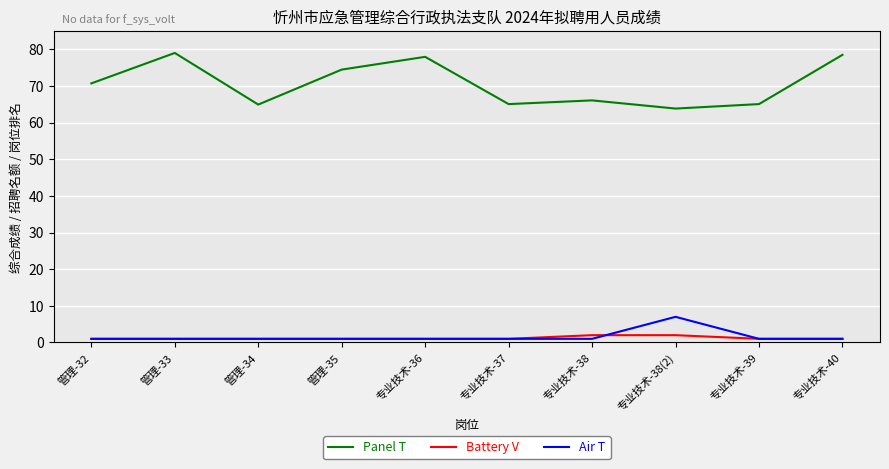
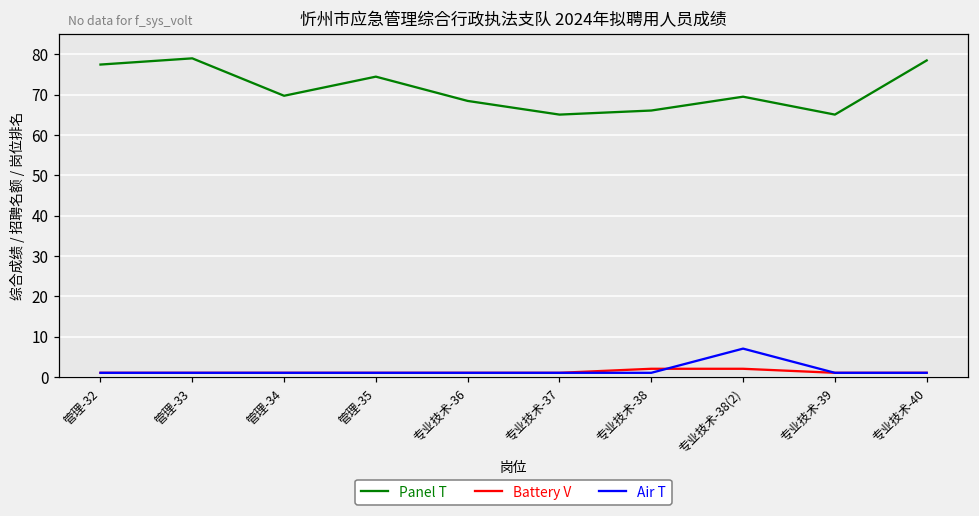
  {
    "Panel T": {
-     "管理-32": 71,
+     "管理-32": 77,
      "管理-33": 79,
-     "管理-34": 65,
+     "管理-34": 70,
      "管理-35": 74,
-     "专业技术-36": 78,
+     "专业技术-36": 68,
      "专业技术-37": 65,
      "专业技术-38": 66,
-     "专业技术-38(2)": 64,
+     "专业技术-38(2)": 69,
      "专业技术-39": 65,
      "专业技术-40": 78
    },
    "Battery V": {
      "专业技术-38": 2,
      "专业技术-38(2)": 2
    },
    "Air T": {
      "专业技术-38": 1,
      "专业技术-38(2)": 7
    }
  }
